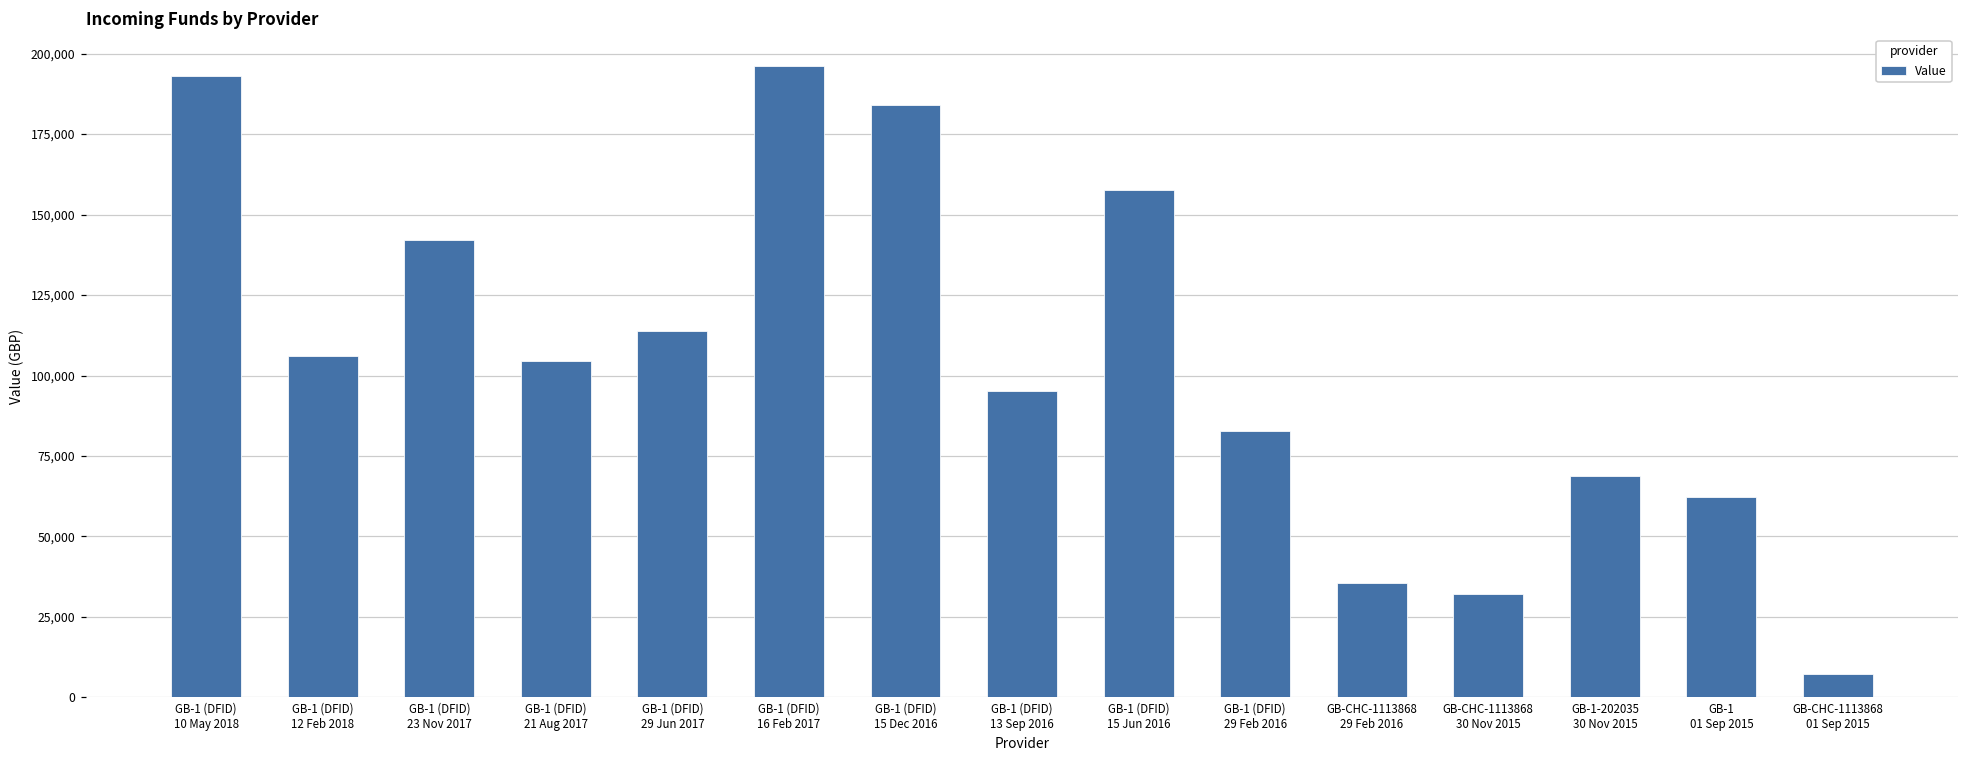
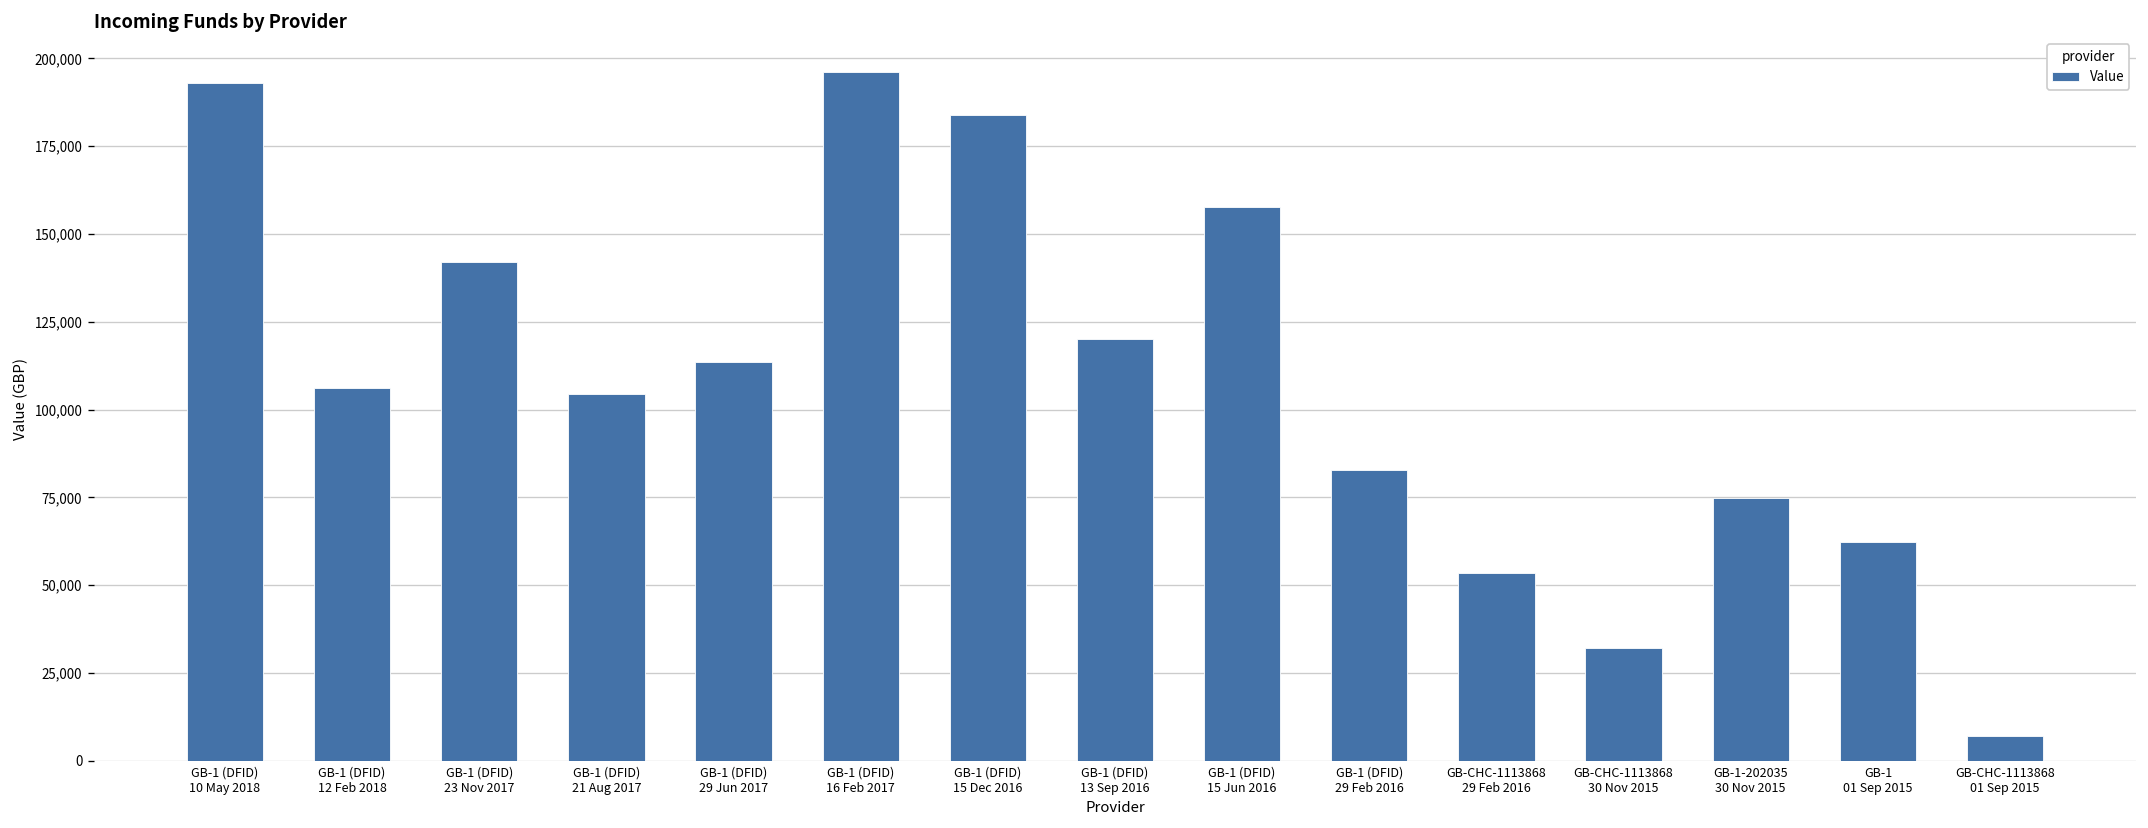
  {
    "GB-1 (DFID) 10 May 2018": "193,000",
    "GB-1 (DFID) 12 Feb 2018": "106,000",
    "GB-1 (DFID) 23 Nov 2017": "142,000",
    "GB-1 (DFID) 21 Aug 2017": "105,000",
    "GB-1 (DFID) 29 Jun 2017": "114,000",
    "GB-1 (DFID) 16 Feb 2017": "196,000",
    "GB-1 (DFID) 15 Dec 2016": "184,000",
-   "GB-1 (DFID) 13 Sep 2016": "95,000",
+   "GB-1 (DFID) 13 Sep 2016": "120,000",
    "GB-1 (DFID) 15 Jun 2016": "158,000",
    "GB-1 (DFID) 29 Feb 2016": "83,000",
-   "GB-CHC-1113868 29 Feb 2016": "35,000",
+   "GB-CHC-1113868 29 Feb 2016": "54,000",
    "GB-CHC-1113868 30 Nov 2015": "32,000",
-   "GB-1-202035 30 Nov 2015": "69,000",
+   "GB-1-202035 30 Nov 2015": "75,000",
    "GB-1 01 Sep 2015": "62,000",
    "GB-CHC-1113868 01 Sep 2015": "7,000"
  }
